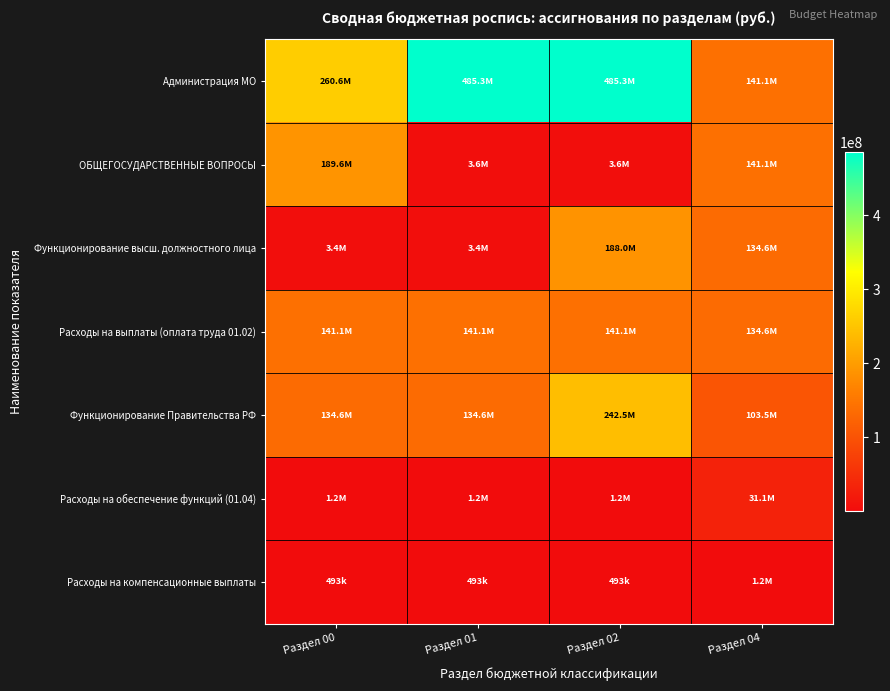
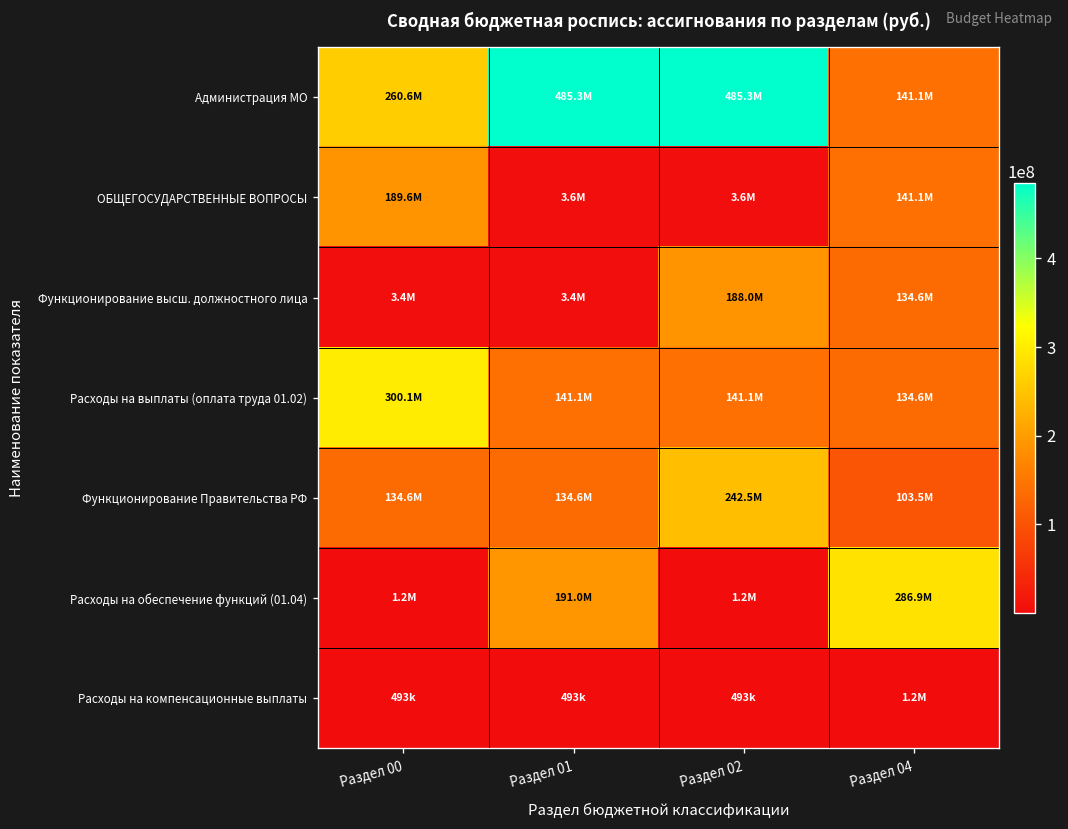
  {
    "Администрация МО": {
      "Раздел 00": "260.6M",
      "Раздел 01": "485.3M",
      "Раздел 02": "485.3M",
      "Раздел 04": "141.1M"
    },
    "ОБЩЕГОСУДАРСТВЕННЫЕ ВОПРОСЫ": {
      "Раздел 00": "189.6M",
      "Раздел 01": "3.6M",
      "Раздел 02": "3.6M",
      "Раздел 04": "141.1M"
    },
    "Функционирование высш. должностного лица": {
      "Раздел 00": "3.4M",
      "Раздел 01": "3.4M",
      "Раздел 02": "188.0M",
      "Раздел 04": "134.6M"
    },
    "Расходы на выплаты (оплата труда 01.02)": {
-     "Раздел 00": "141.1M",
+     "Раздел 00": "300.1M",
      "Раздел 01": "141.1M",
      "Раздел 02": "141.1M",
      "Раздел 04": "134.6M"
    },
    "Функционирование Правительства РФ": {
      "Раздел 00": "134.6M",
      "Раздел 01": "134.6M",
      "Раздел 02": "242.5M",
      "Раздел 04": "103.5M"
    },
    "Расходы на обеспечение функций (01.04)": {
      "Раздел 00": "1.2M",
-     "Раздел 01": "1.2M",
+     "Раздел 01": "191.0M",
      "Раздел 02": "1.2M",
-     "Раздел 04": "31.1M"
+     "Раздел 04": "286.9M"
    },
    "Расходы на компенсационные выплаты": {
      "Раздел 00": "493k",
      "Раздел 01": "493k",
      "Раздел 02": "493k",
      "Раздел 04": "1.2M"
    }
  }
